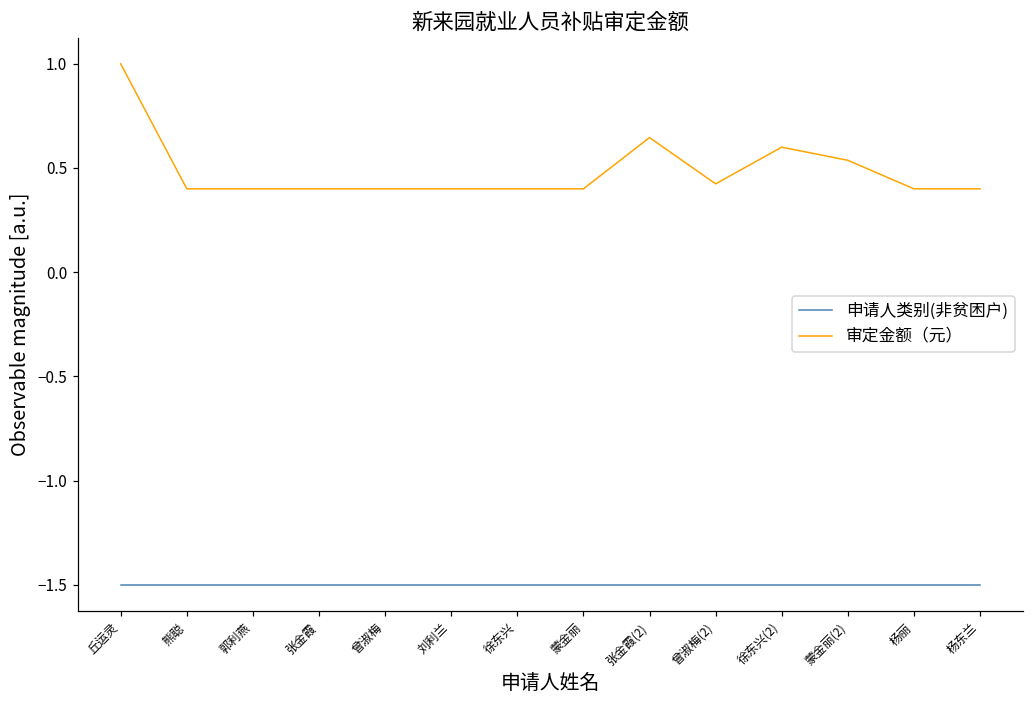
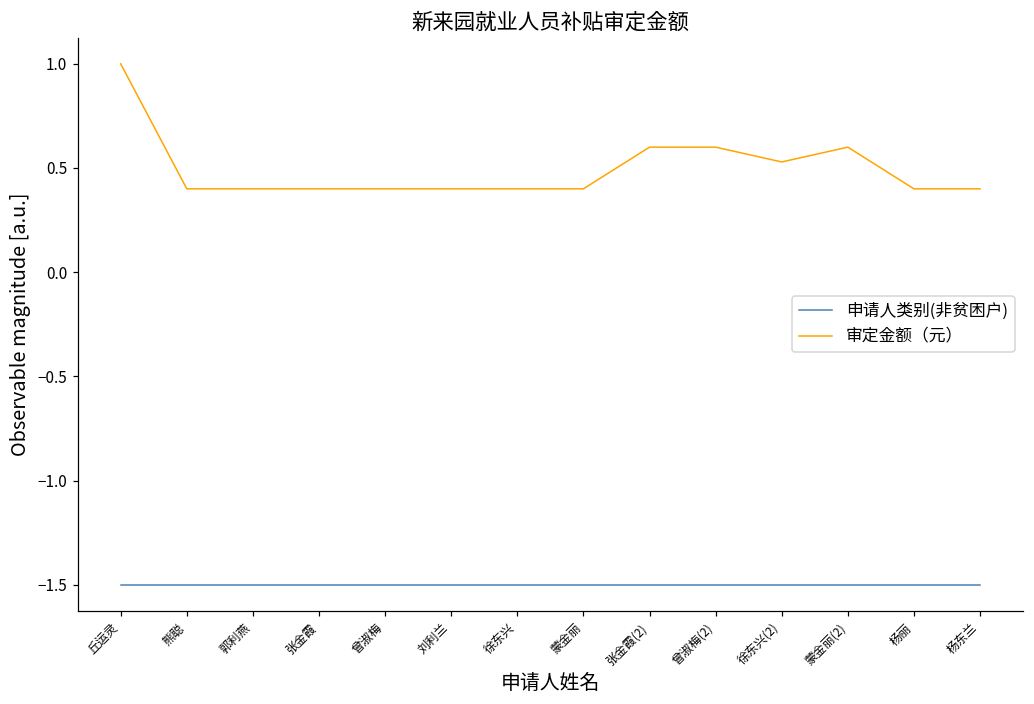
  {
    "申请人类别(非贫困户)": {
      "丘运灵": -1.50,
      "熊聪": -1.50,
      "郭利燕": -1.50,
      "张金霞": -1.50,
      "曾淑梅": -1.50,
      "刘利兰": -1.50,
      "徐东兴": -1.50,
      "蒙金丽": -1.50,
      "张金霞(2)": -1.50,
      "曾淑梅(2)": -1.50,
      "徐东兴(2)": -1.50,
      "蒙金丽(2)": -1.50,
      "杨丽": -1.50,
      "杨东兰": -1.50
    },
    "审定金额（元）": {
      "丘运灵": 1.00,
      "熊聪": 0.40,
      "郭利燕": 0.40,
      "张金霞": 0.40,
      "曾淑梅": 0.40,
      "刘利兰": 0.40,
      "徐东兴": 0.40,
      "蒙金丽": 0.40,
-     "张金霞(2)": 0.65,
-     "曾淑梅(2)": 0.42,
-     "徐东兴(2)": 0.60,
-     "蒙金丽(2)": 0.54,
+     "张金霞(2)": 0.60,
+     "曾淑梅(2)": 0.60,
+     "徐东兴(2)": 0.53,
+     "蒙金丽(2)": 0.60,
      "杨丽": 0.40,
      "杨东兰": 0.40
    }
  }
